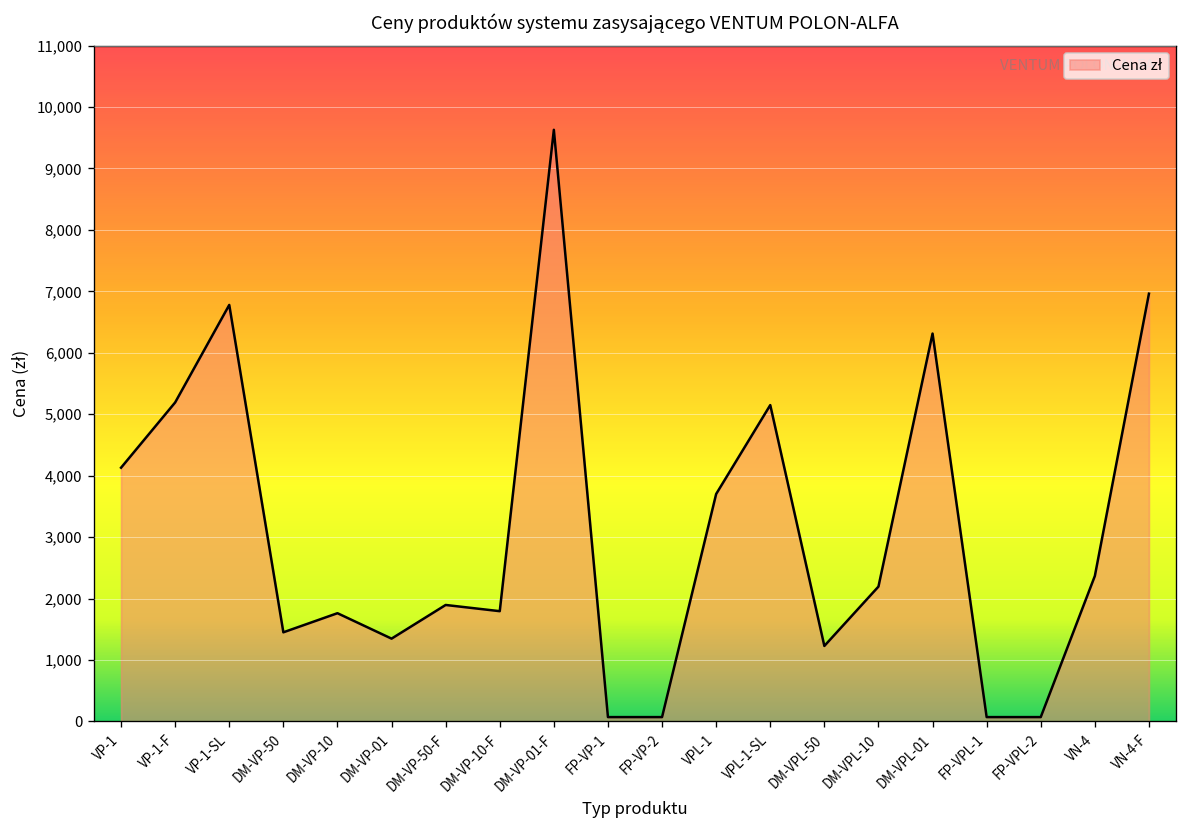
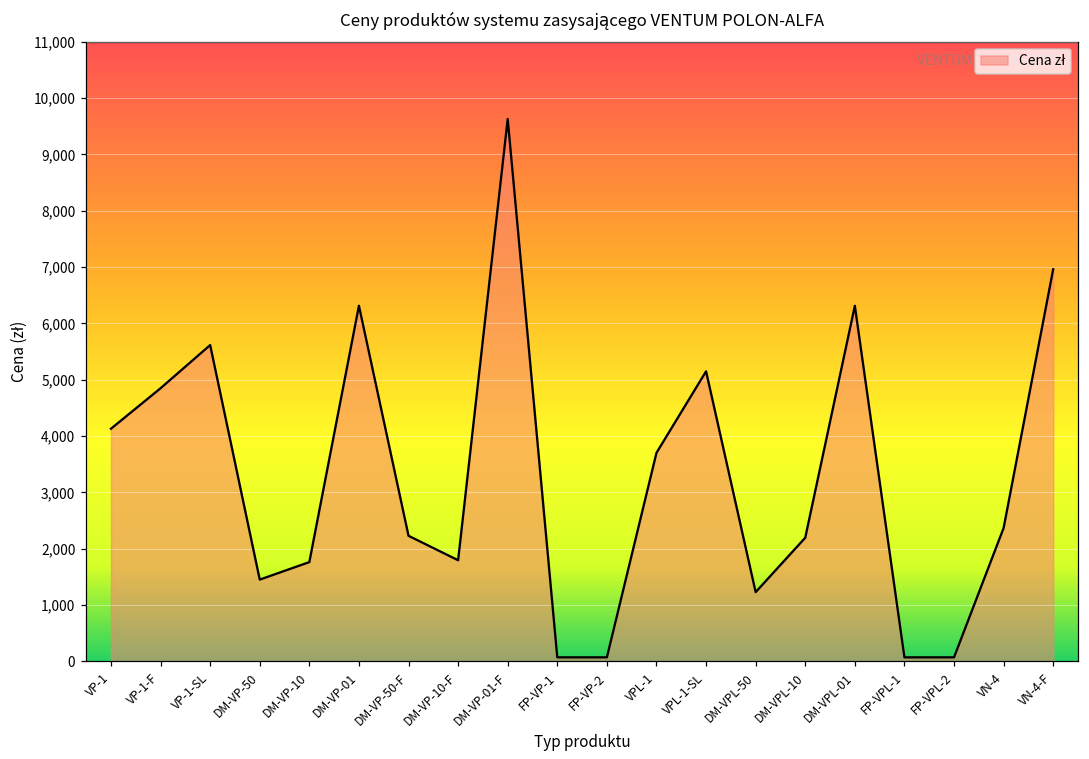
  {
    "VP-1": "4,100",
-   "VP-1-F": "5,200",
-   "VP-1-SL": "6,800",
+   "VP-1-F": "4,800",
+   "VP-1-SL": "5,600",
    "DM-VP-50": "1,500",
    "DM-VP-10": "1,800",
-   "DM-VP-01": "1,300",
-   "DM-VP-50-F": "1,900",
+   "DM-VP-01": "6,300",
+   "DM-VP-50-F": "2,200",
    "DM-VP-10-F": "1,800",
    "DM-VP-01-F": "9,600",
    "FP-VP-1": "100",
    "FP-VP-2": "100",
    "VPL-1": "3,700",
    "VPL-1-SL": "5,100",
    "DM-VPL-50": "1,200",
    "DM-VPL-10": "2,200",
    "DM-VPL-01": "6,300",
    "FP-VPL-1": "100",
    "FP-VPL-2": "100",
    "VN-4": "2,400",
    "VN-4-F": "7,000"
  }
